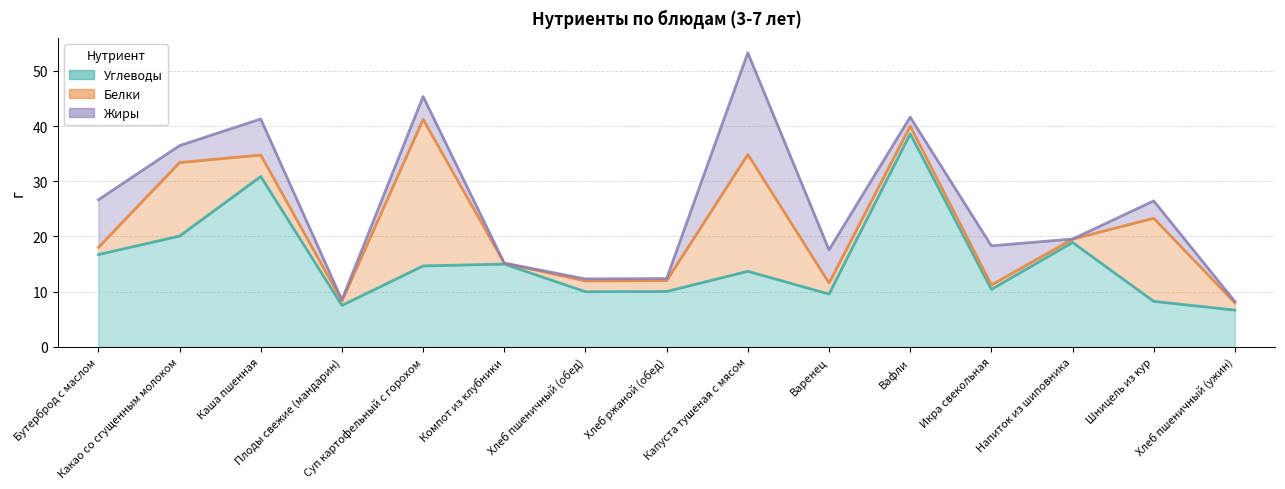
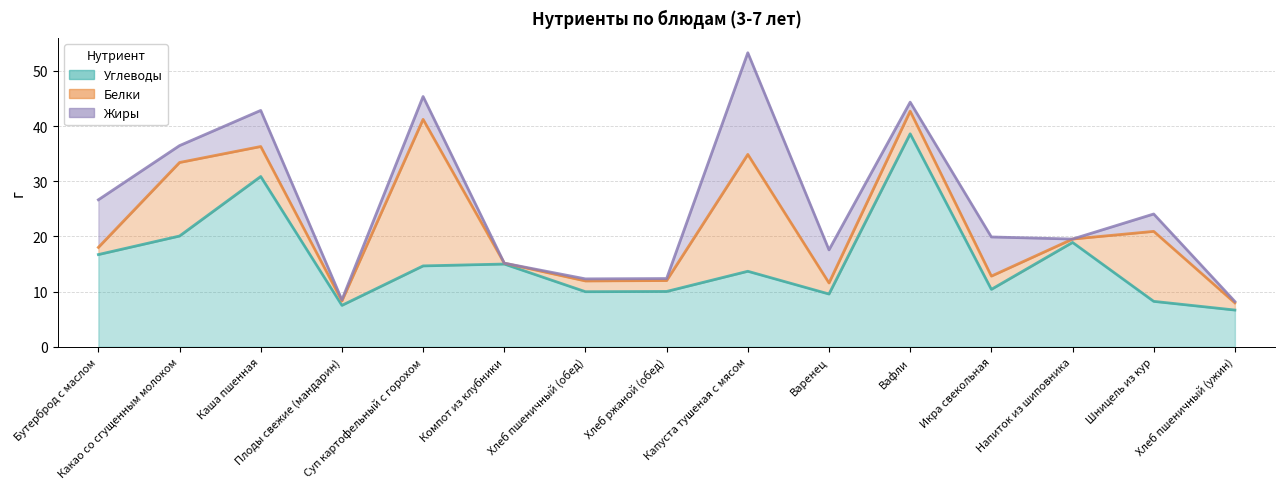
  {
    "Белки": {
      "Бутерброд с маслом": 1,
      "Какао со сгущенным молоком": 13,
-     "Каша пшенная": 4,
+     "Каша пшенная": 5,
      "Суп картофельный с горохом": 27,
      "Капуста тушеная с мясом": 21,
      "Варенец": 2,
-     "Вафли": 1,
-     "Икра свекольная": 1,
-     "Шницель из кур": 15
+     "Вафли": 4,
+     "Икра свекольная": 2,
+     "Шницель из кур": 13
    }
  }
